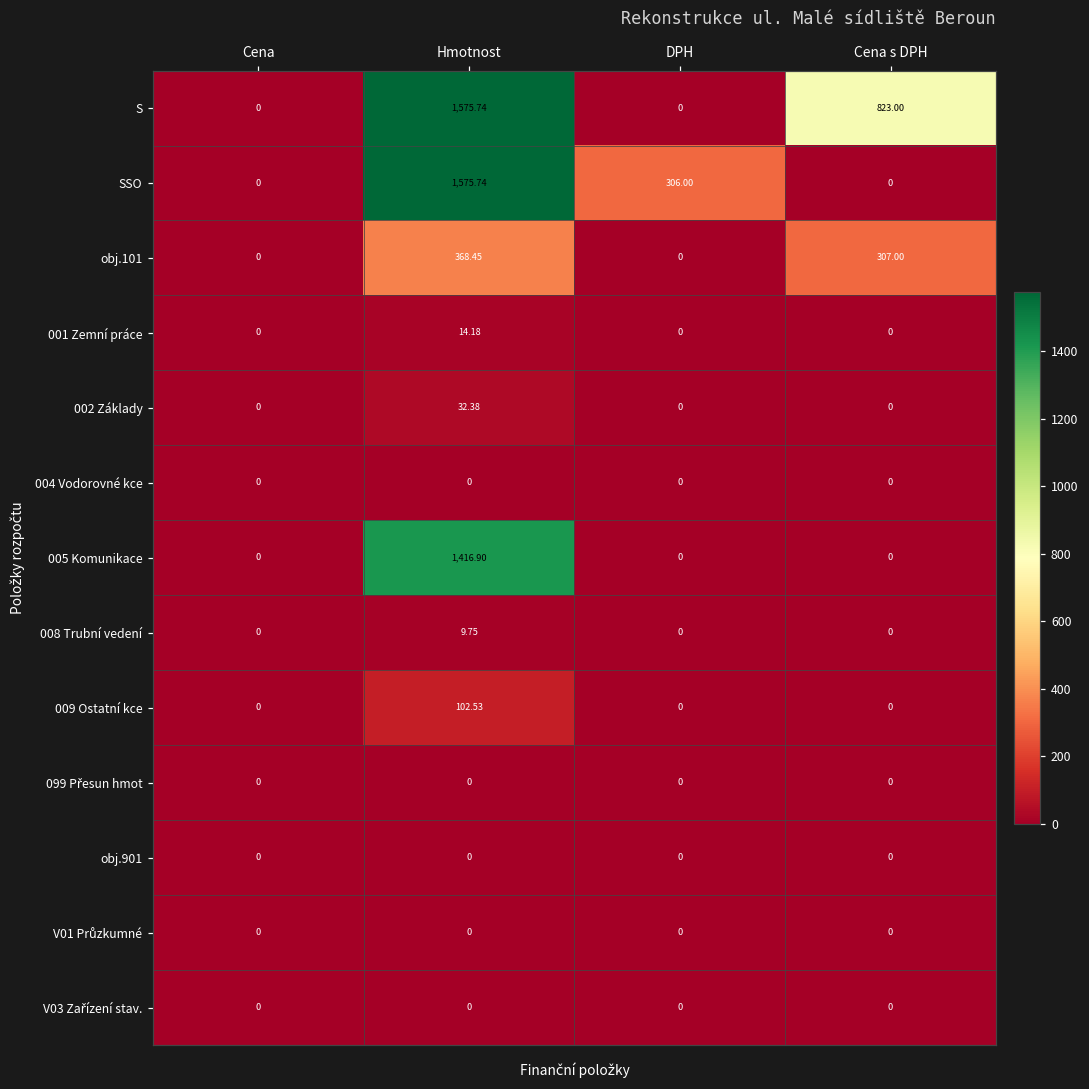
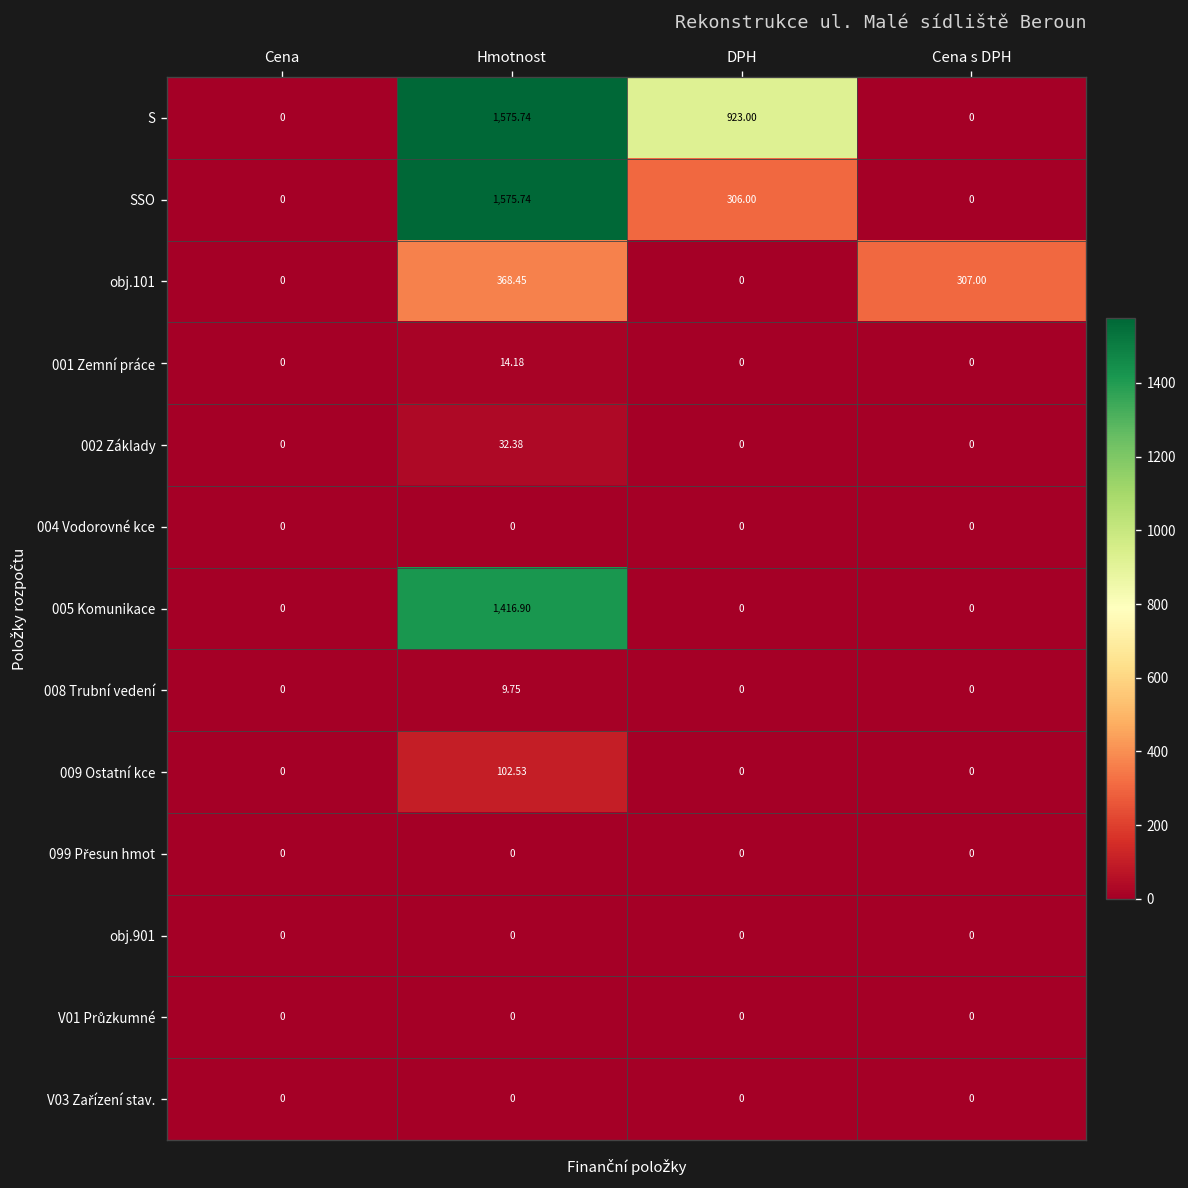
  {
    "S": {
      "Cena": "0",
      "Hmotnost": "1,575.74",
-     "DPH": "0",
-     "Cena s DPH": "823.00"
+     "DPH": "923.00",
+     "Cena s DPH": "0"
    },
    "SSO": {
      "Cena": "0",
      "Hmotnost": "1,575.74",
      "DPH": "306.00",
      "Cena s DPH": "0"
    },
    "obj.101": {
      "Cena": "0",
      "Hmotnost": "368.45",
      "DPH": "0",
      "Cena s DPH": "307.00"
    },
    "001 Zemní práce": {
      "Cena": "0",
      "Hmotnost": "14.18",
      "DPH": "0",
      "Cena s DPH": "0"
    },
    "002 Základy": {
      "Cena": "0",
      "Hmotnost": "32.38",
      "DPH": "0",
      "Cena s DPH": "0"
    },
    "004 Vodorovné kce": {
      "Cena": "0",
      "Hmotnost": "0",
      "DPH": "0",
      "Cena s DPH": "0"
    },
    "005 Komunikace": {
      "Cena": "0",
      "Hmotnost": "1,416.90",
      "DPH": "0",
      "Cena s DPH": "0"
    },
    "008 Trubní vedení": {
      "Cena": "0",
      "Hmotnost": "9.75",
      "DPH": "0",
      "Cena s DPH": "0"
    },
    "009 Ostatní kce": {
      "Cena": "0",
      "Hmotnost": "102.53",
      "DPH": "0",
      "Cena s DPH": "0"
    },
    "099 Přesun hmot": {
      "Cena": "0",
      "Hmotnost": "0",
      "DPH": "0",
      "Cena s DPH": "0"
    },
    "obj.901": {
      "Cena": "0",
      "Hmotnost": "0",
      "DPH": "0",
      "Cena s DPH": "0"
    },
    "V01 Průzkumné": {
      "Cena": "0",
      "Hmotnost": "0",
      "DPH": "0",
      "Cena s DPH": "0"
    },
    "V03 Zařízení stav.": {
      "Cena": "0",
      "Hmotnost": "0",
      "DPH": "0",
      "Cena s DPH": "0"
    }
  }
